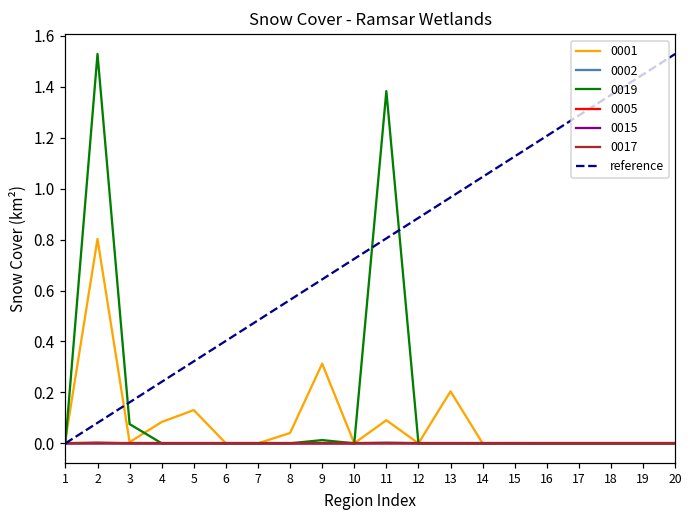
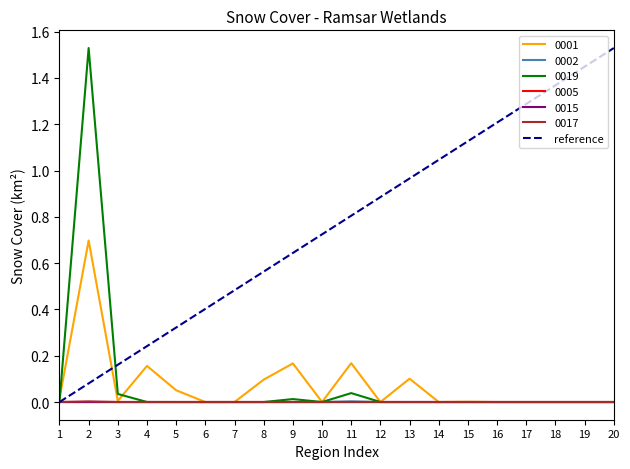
  {
    "0001": {
      "1": 0.01,
-     "2": 0.80,
-     "4": 0.08,
-     "5": 0.13,
-     "8": 0.04,
-     "9": 0.31,
-     "11": 0.09,
-     "13": 0.20
+     "2": 0.70,
+     "4": 0.16,
+     "5": 0.05,
+     "8": 0.10,
+     "9": 0.17,
+     "11": 0.17,
+     "13": 0.10
    },
    "0019": {
      "2": 1.53,
-     "3": 0.08,
+     "3": 0.03,
      "9": 0.01,
-     "11": 1.38
+     "11": 0.04
    },
    "reference": {
      "2": 0.08,
      "3": 0.16,
      "4": 0.24,
      "5": 0.32,
      "6": 0.40,
      "7": 0.48,
      "8": 0.56,
      "9": 0.64,
      "10": 0.72,
      "11": 0.80,
      "12": 0.89,
      "13": 0.97,
      "14": 1.05,
      "15": 1.13,
      "16": 1.21,
      "20": 1.53
    }
  }
